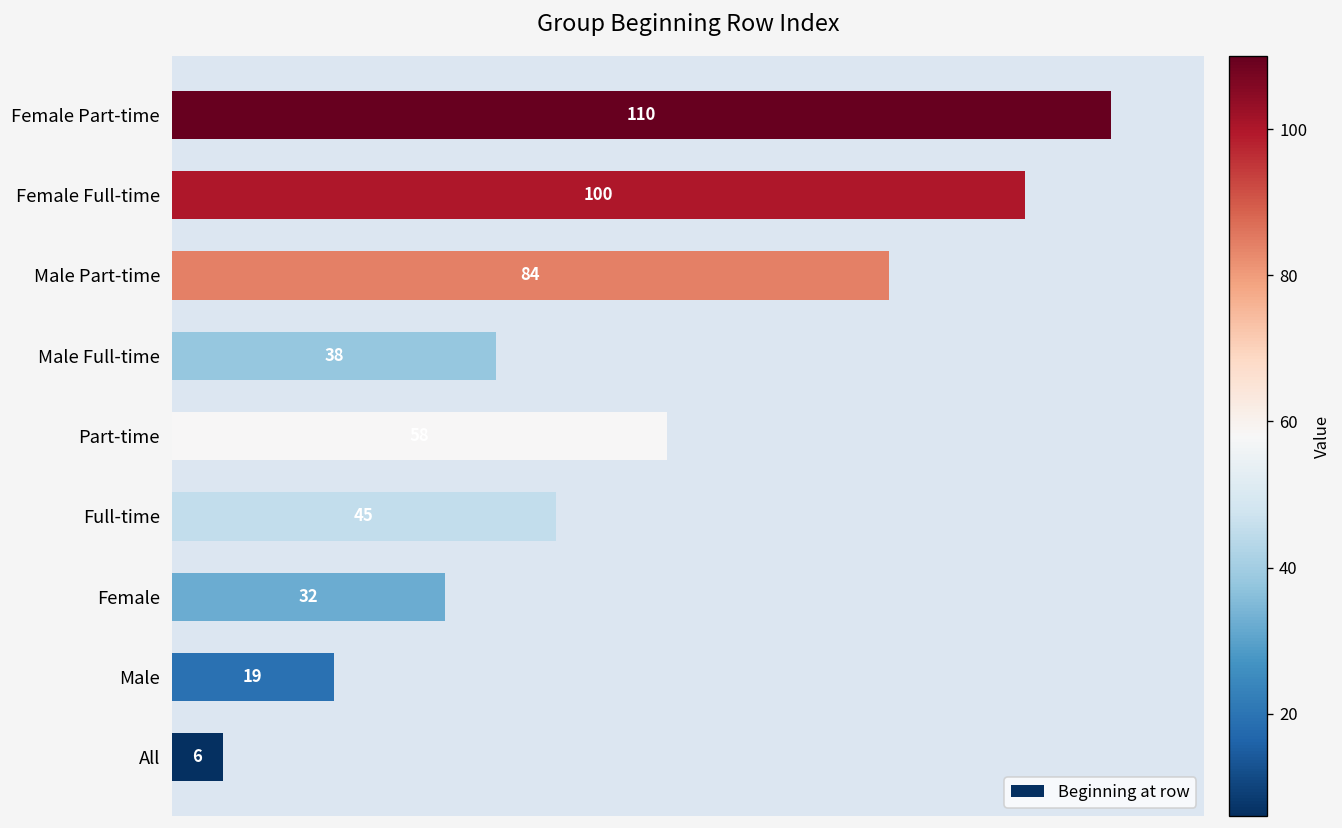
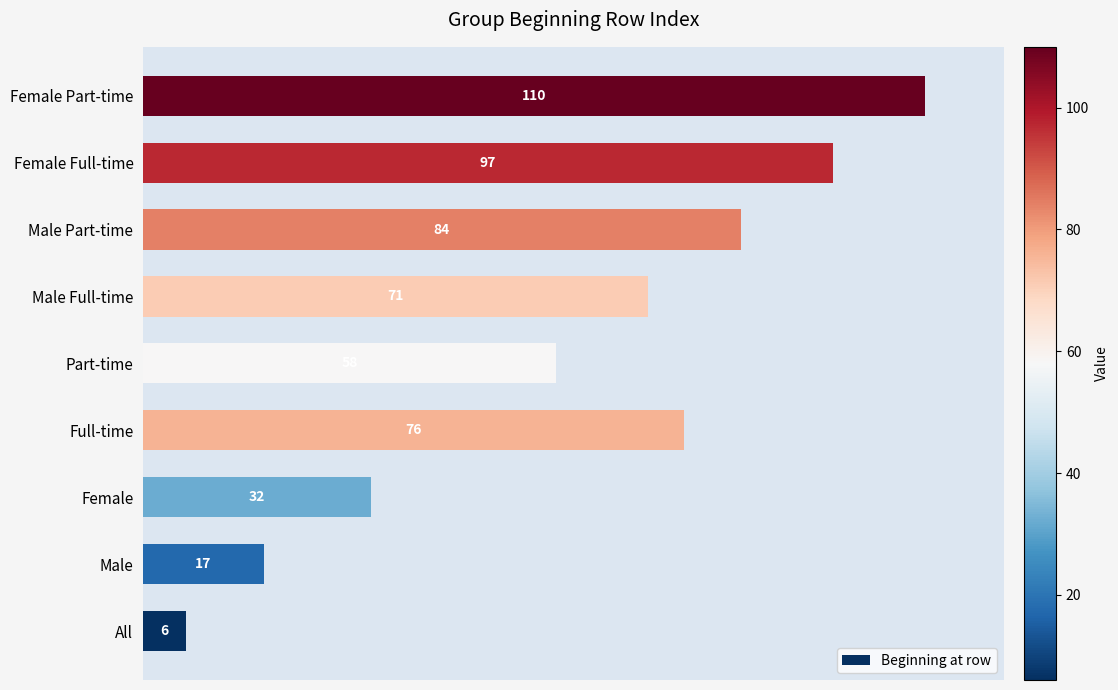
  {
    "Female Part-time": 110,
-   "Female Full-time": 100,
+   "Female Full-time": 97,
    "Male Part-time": 84,
-   "Male Full-time": 38,
-   "Full-time": 45,
+   "Male Full-time": 71,
+   "Full-time": 76,
    "Female": 32,
-   "Male": 19,
+   "Male": 17,
    "All": 6
  }
